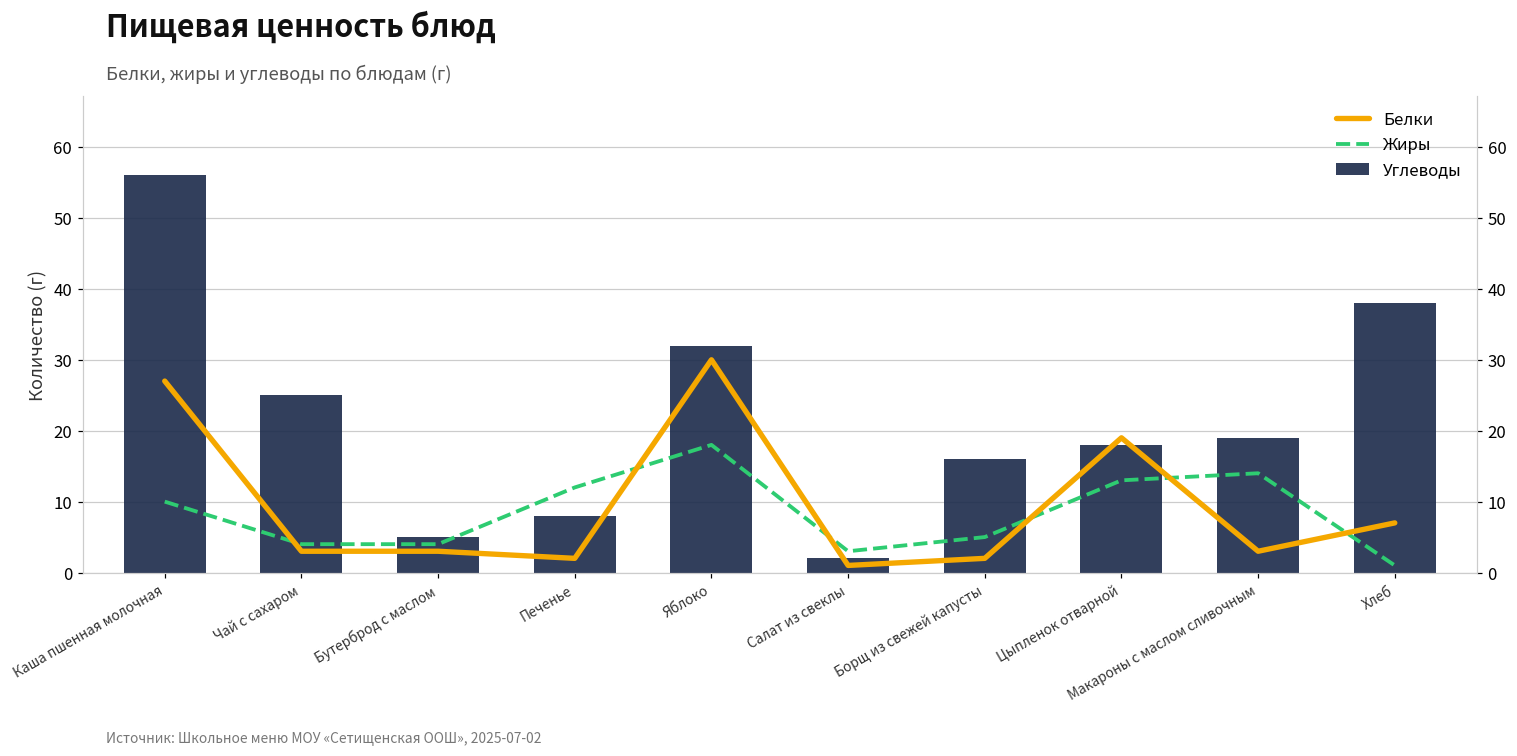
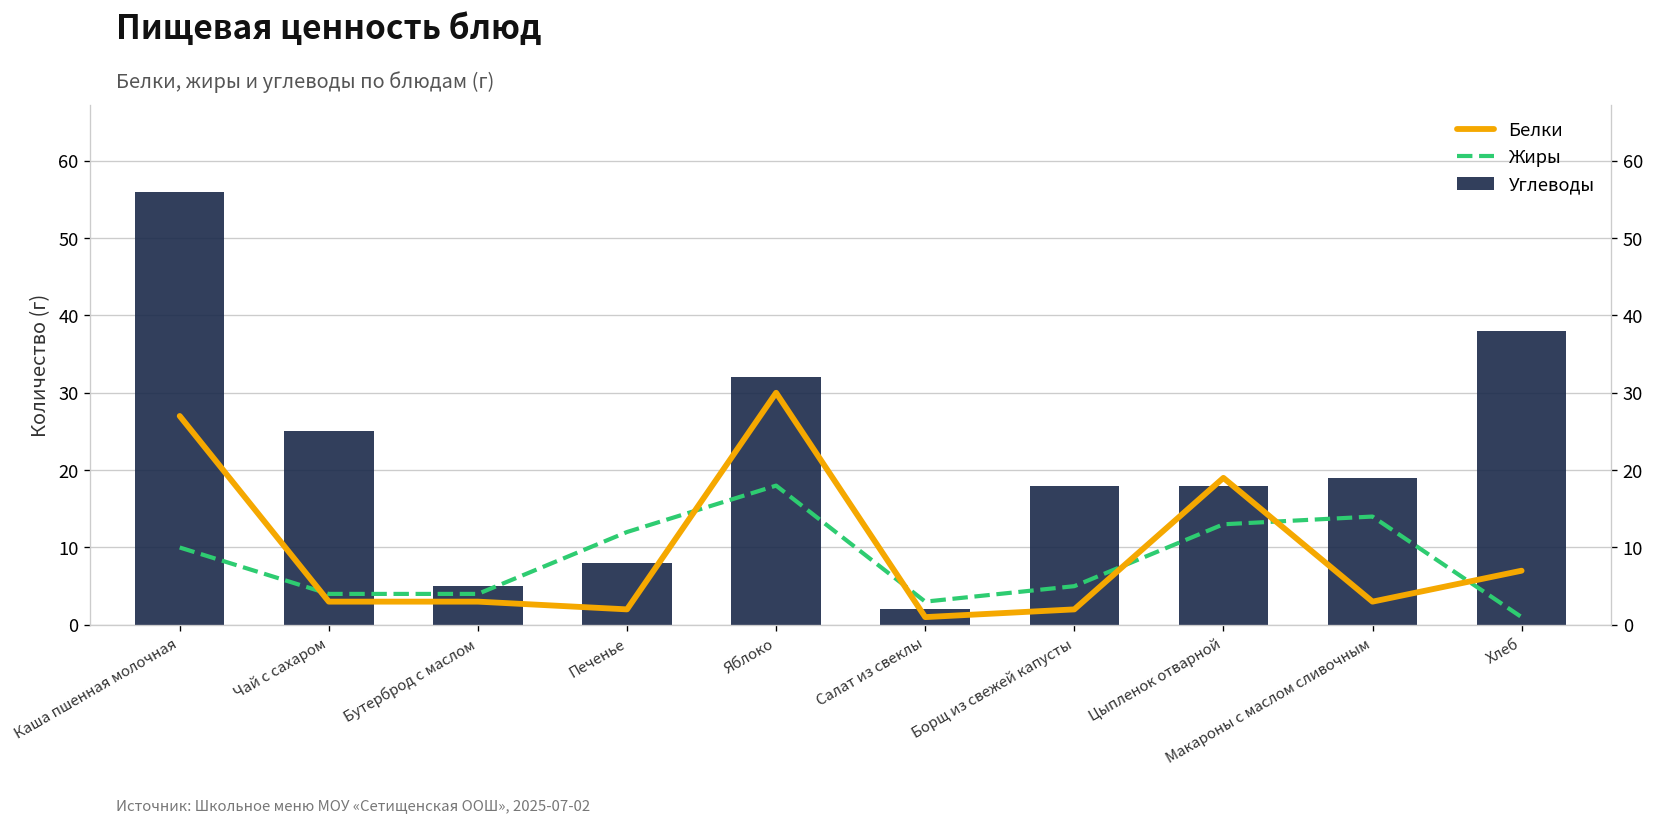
  {
    "Белки": {
      "Каша пшенная молочная": 27,
      "Чай с сахаром": 3,
      "Бутерброд с маслом": 3,
      "Печенье": 2,
      "Яблоко": 30,
      "Салат из свеклы": 1,
      "Борщ из свежей капусты": 2,
      "Цыпленок отварной": 19,
      "Макароны с маслом сливочным": 3,
      "Хлеб": 7
    },
    "Углеводы": {
      "Каша пшенная молочная": 56,
      "Чай с сахаром": 25,
      "Бутерброд с маслом": 5,
      "Печенье": 8,
      "Яблоко": 32,
      "Салат из свеклы": 2,
-     "Борщ из свежей капусты": 16,
+     "Борщ из свежей капусты": 18,
      "Цыпленок отварной": 18,
      "Макароны с маслом сливочным": 19,
      "Хлеб": 38
    },
    "Жиры": {
      "Каша пшенная молочная": 10,
      "Чай с сахаром": 4,
      "Бутерброд с маслом": 4,
      "Печенье": 12,
      "Яблоко": 18,
      "Салат из свеклы": 3,
      "Борщ из свежей капусты": 5,
      "Цыпленок отварной": 13,
      "Макароны с маслом сливочным": 14,
      "Хлеб": 1
    }
  }
